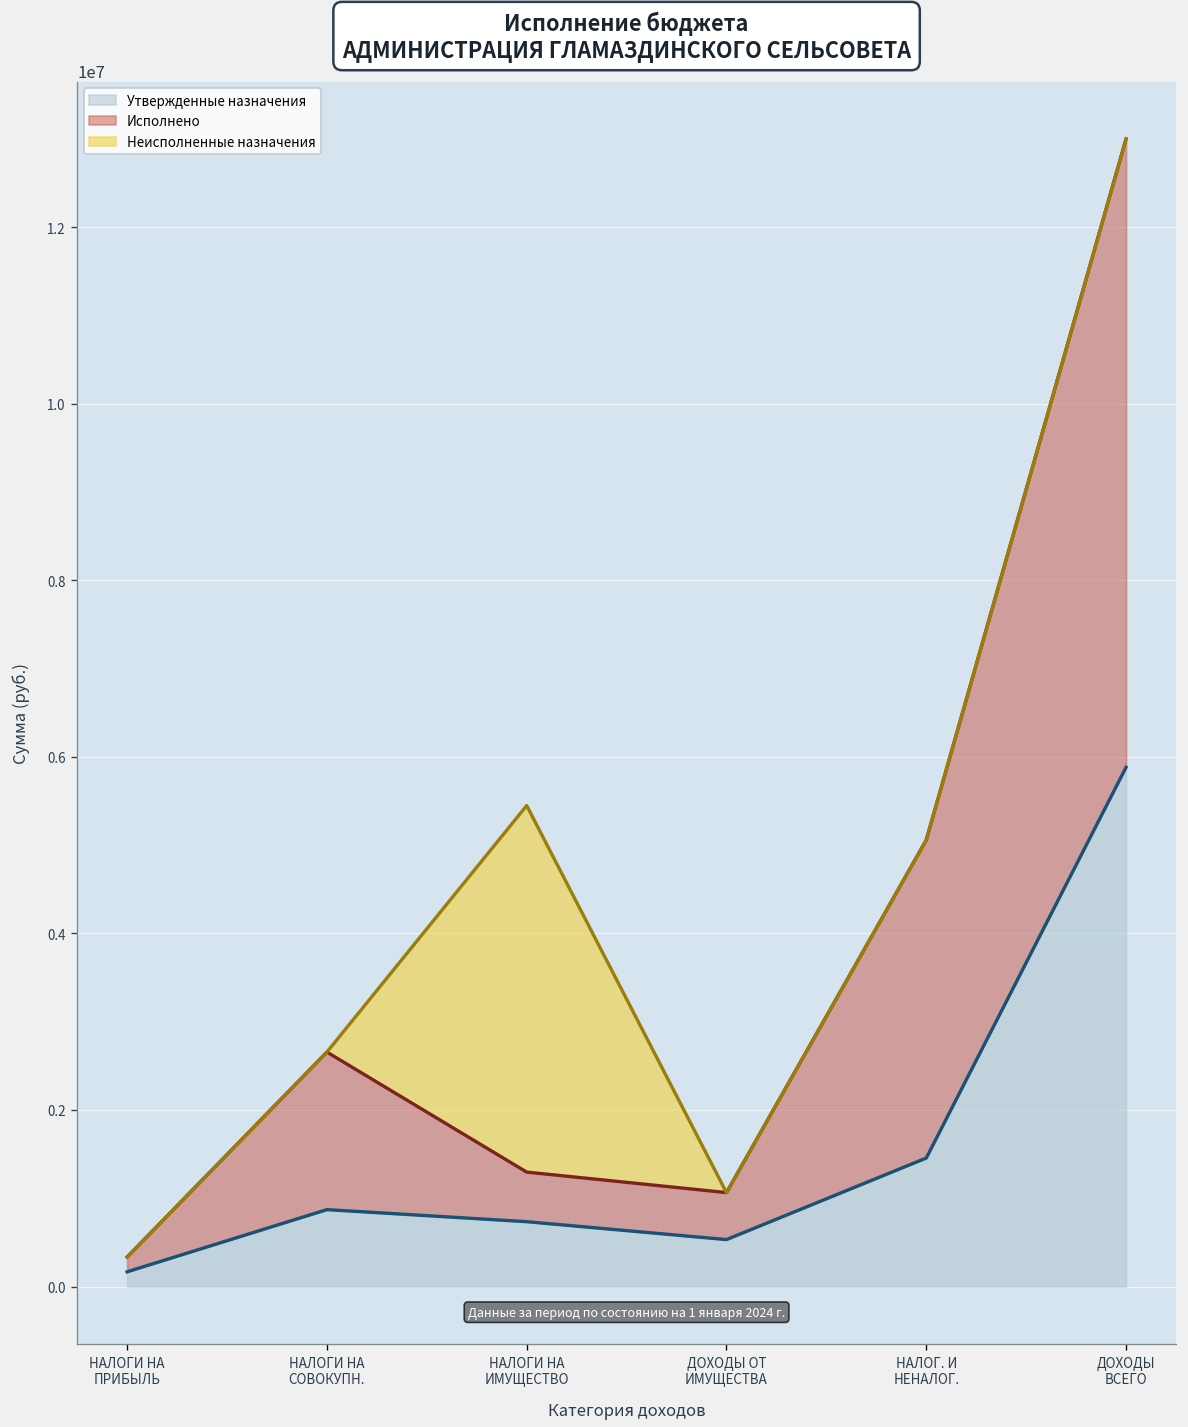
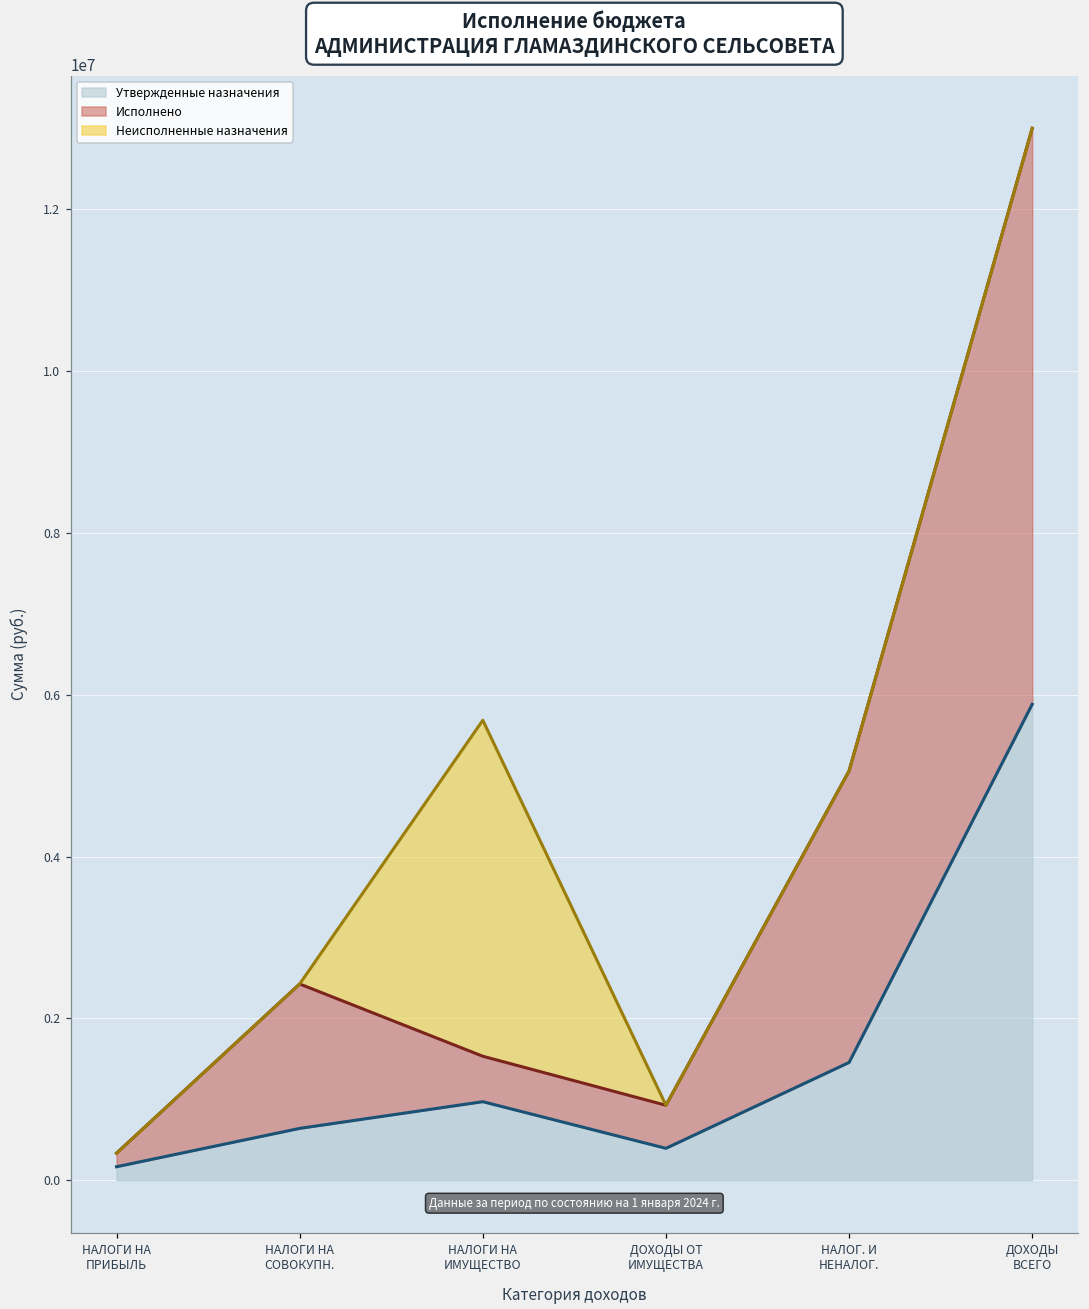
  {
    "Утвержденные назначения": {
      "НАЛОГИ НА ПРИБЫЛЬ": 200000,
-     "НАЛОГИ НА СОВОКУПН.": 900000,
-     "НАЛОГИ НА ИМУЩЕСТВО": 700000,
-     "ДОХОДЫ ОТ ИМУЩЕСТВА": 500000,
+     "НАЛОГИ НА СОВОКУПН.": 600000,
+     "НАЛОГИ НА ИМУЩЕСТВО": 1000000,
+     "ДОХОДЫ ОТ ИМУЩЕСТВА": 400000,
      "НАЛОГ. И НЕНАЛОГ.": 1500000,
      "ДОХОДЫ ВСЕГО": 5900000
    },
    "Исполнено": {
      "НАЛОГИ НА ИМУЩЕСТВО": 600000
    },
    "Неисполненные назначения": {
      "НАЛОГИ НА ИМУЩЕСТВО": 4200000
    }
  }
